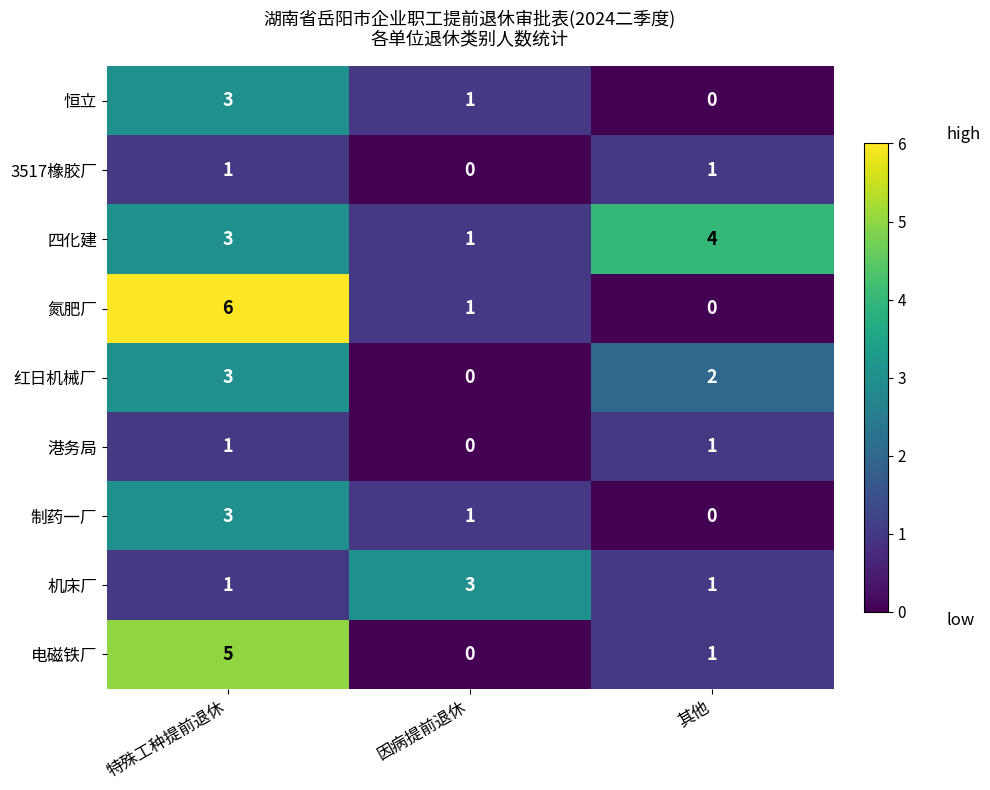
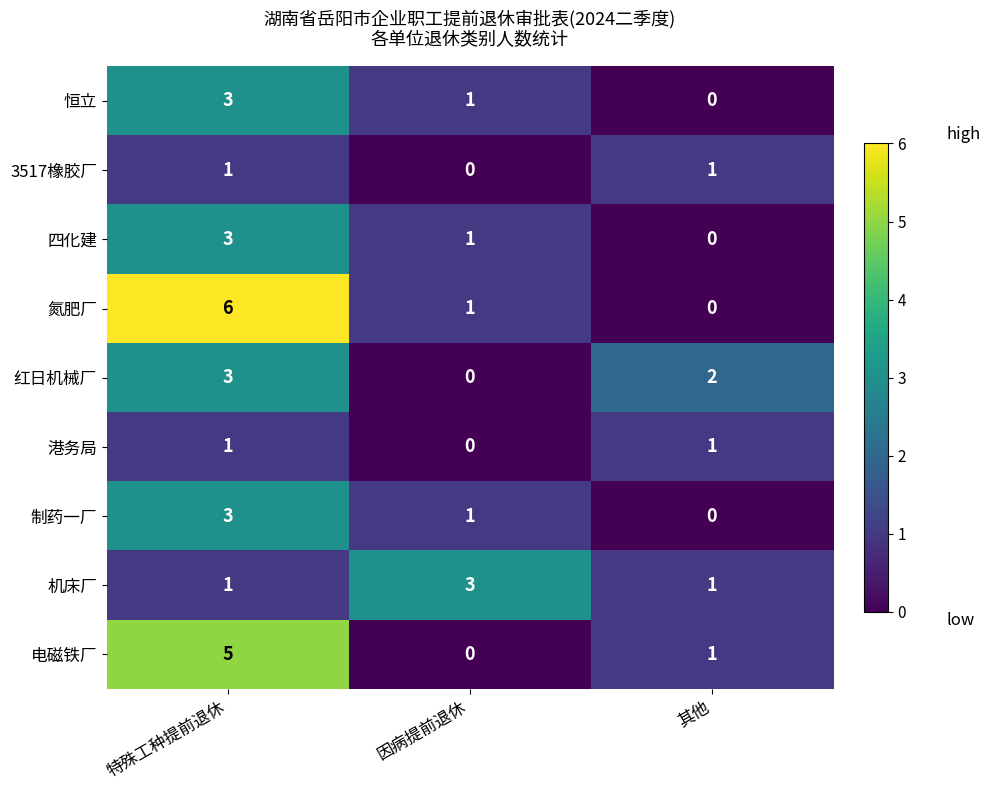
  {
    "恒立": {
      "特殊工种提前退休": 3,
      "因病提前退休": 1,
      "其他": 0
    },
    "3517橡胶厂": {
      "特殊工种提前退休": 1,
      "因病提前退休": 0,
      "其他": 1
    },
    "四化建": {
      "特殊工种提前退休": 3,
      "因病提前退休": 1,
-     "其他": 4
+     "其他": 0
    },
    "氮肥厂": {
      "特殊工种提前退休": 6,
      "因病提前退休": 1,
      "其他": 0
    },
    "红日机械厂": {
      "特殊工种提前退休": 3,
      "因病提前退休": 0,
      "其他": 2
    },
    "港务局": {
      "特殊工种提前退休": 1,
      "因病提前退休": 0,
      "其他": 1
    },
    "制药一厂": {
      "特殊工种提前退休": 3,
      "因病提前退休": 1,
      "其他": 0
    },
    "机床厂": {
      "特殊工种提前退休": 1,
      "因病提前退休": 3,
      "其他": 1
    },
    "电磁铁厂": {
      "特殊工种提前退休": 5,
      "因病提前退休": 0,
      "其他": 1
    }
  }
